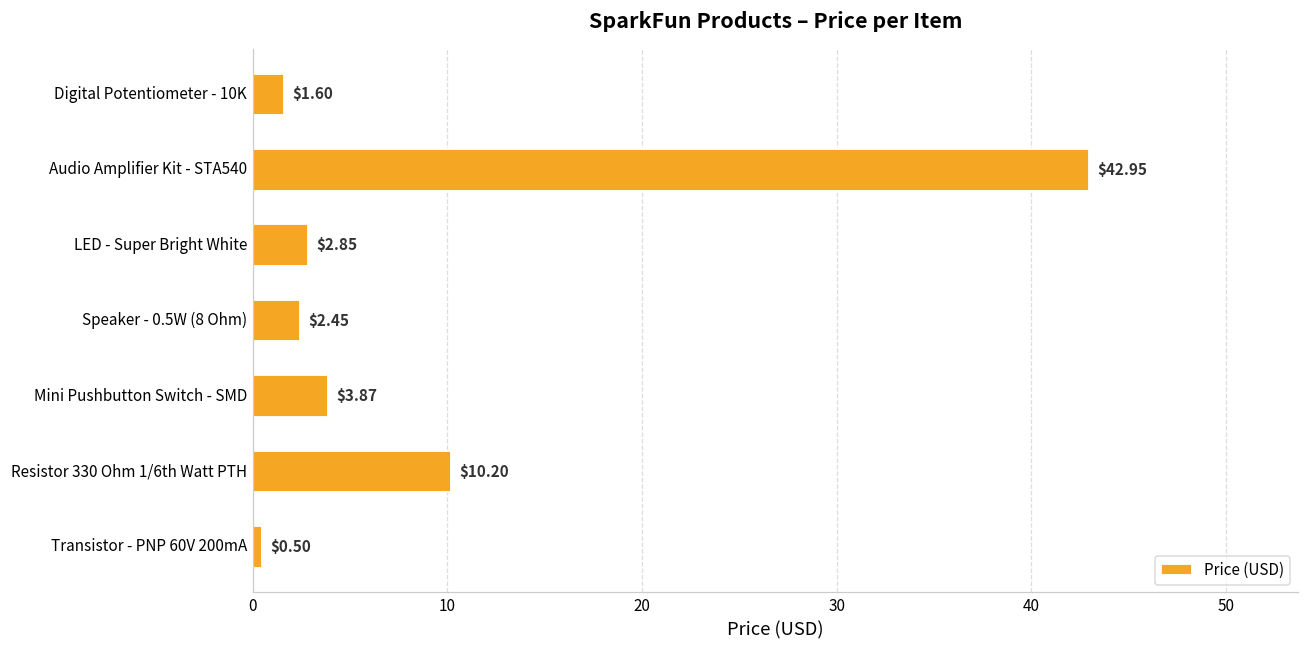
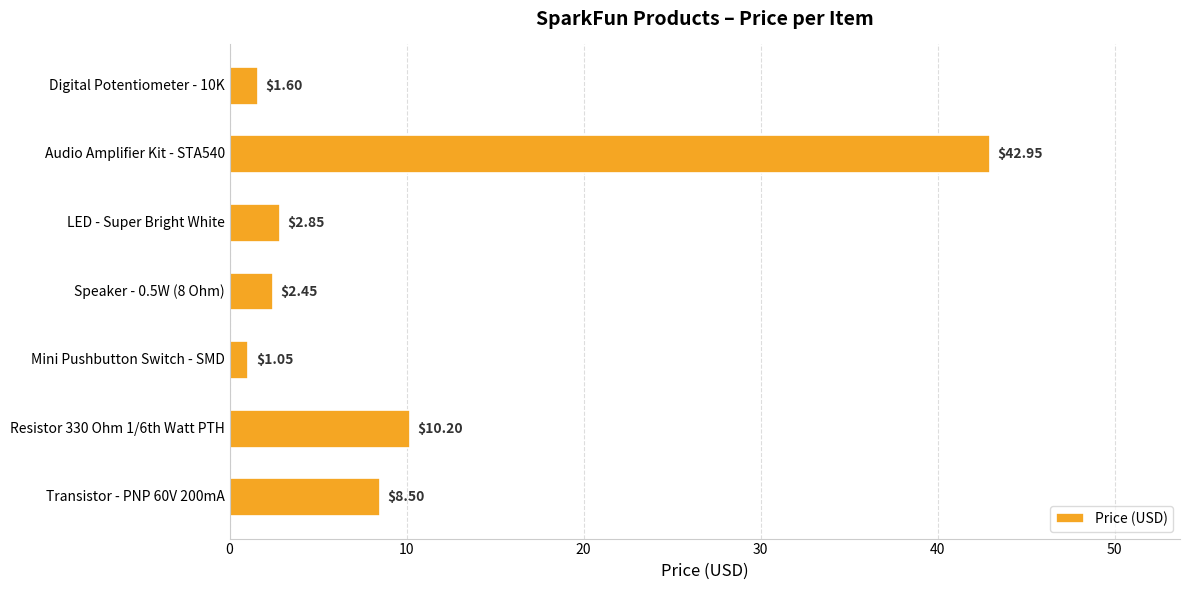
  {
    "Digital Potentiometer - 10K": "$1.60",
    "Audio Amplifier Kit - STA540": "$42.95",
    "LED - Super Bright White": "$2.85",
    "Speaker - 0.5W (8 Ohm)": "$2.45",
-   "Mini Pushbutton Switch - SMD": "$3.87",
+   "Mini Pushbutton Switch - SMD": "$1.05",
    "Resistor 330 Ohm 1/6th Watt PTH": "$10.20",
-   "Transistor - PNP 60V 200mA": "$0.50"
+   "Transistor - PNP 60V 200mA": "$8.50"
  }
